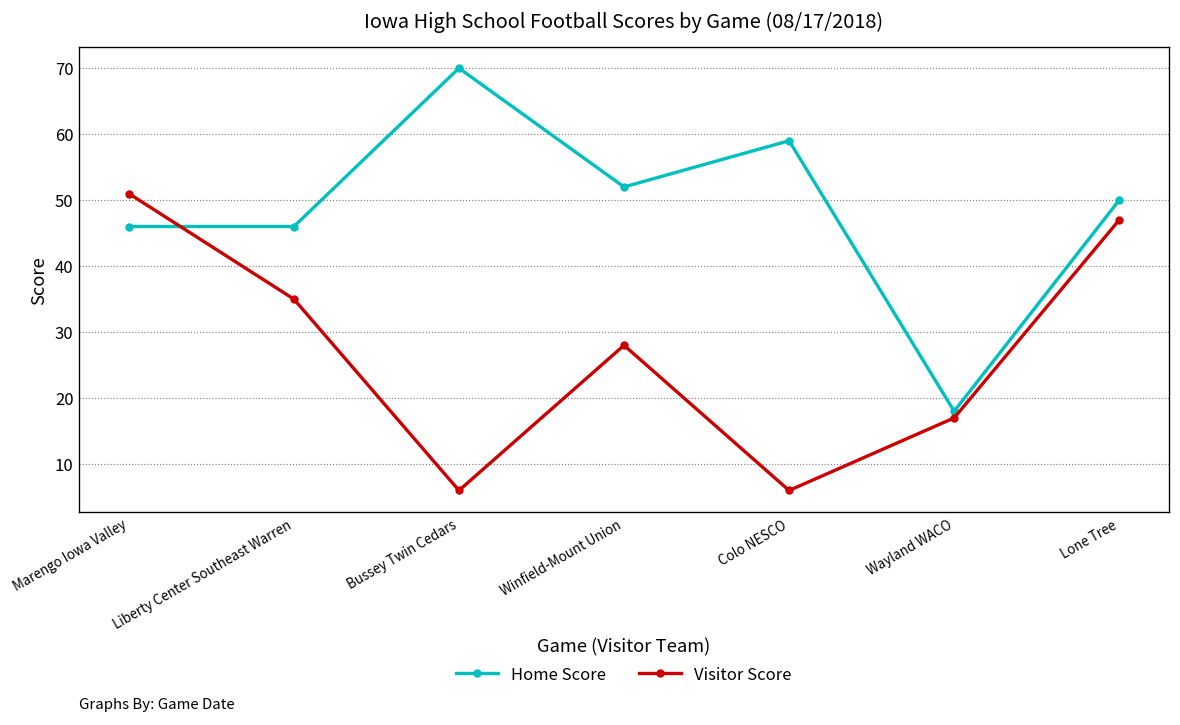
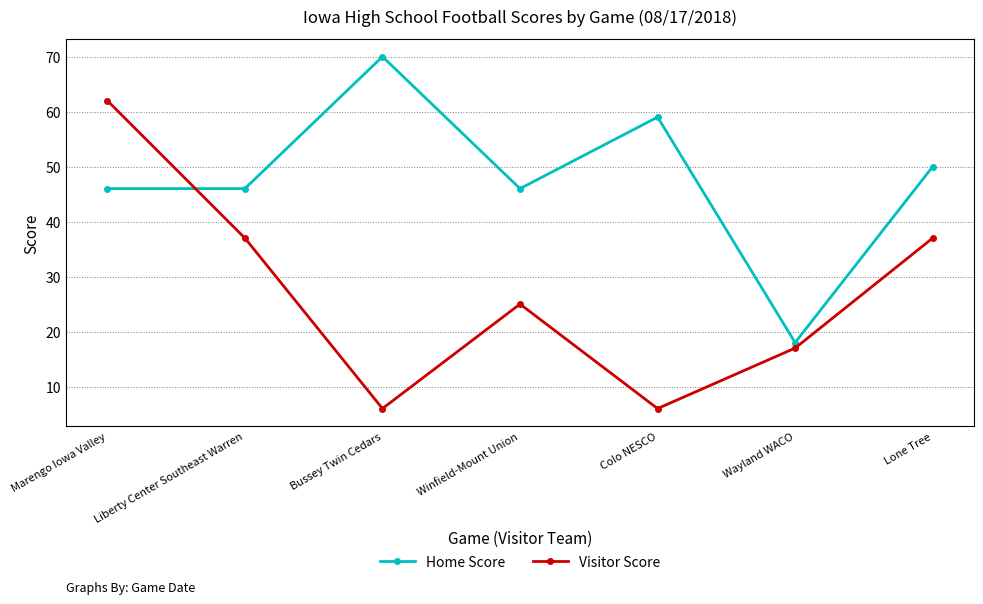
  {
    "Home Score": {
      "Marengo Iowa Valley": 46,
      "Liberty Center Southeast Warren": 46,
      "Bussey Twin Cedars": 70,
-     "Winfield-Mount Union": 52,
+     "Winfield-Mount Union": 46,
      "Colo NESCO": 59,
      "Wayland WACO": 18,
      "Lone Tree": 50
    },
    "Visitor Score": {
-     "Marengo Iowa Valley": 51,
-     "Liberty Center Southeast Warren": 35,
+     "Marengo Iowa Valley": 62,
+     "Liberty Center Southeast Warren": 37,
      "Bussey Twin Cedars": 6,
-     "Winfield-Mount Union": 28,
+     "Winfield-Mount Union": 25,
      "Colo NESCO": 6,
      "Wayland WACO": 17,
-     "Lone Tree": 47
+     "Lone Tree": 37
    }
  }
